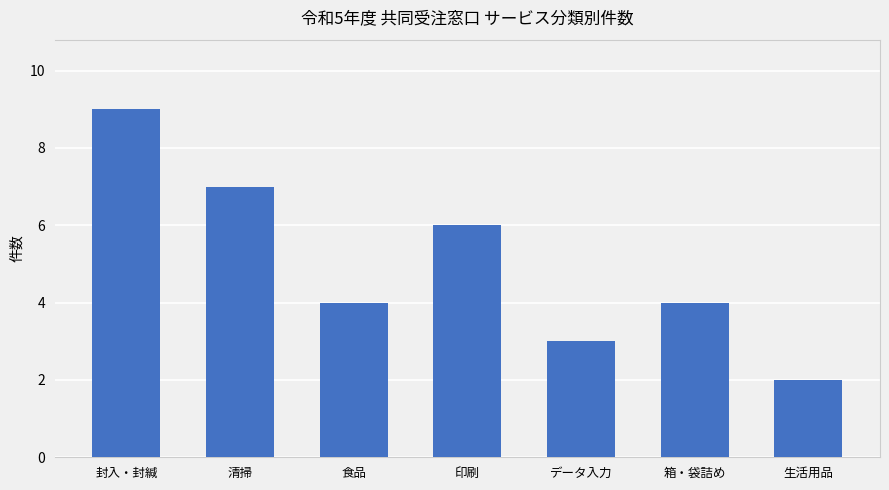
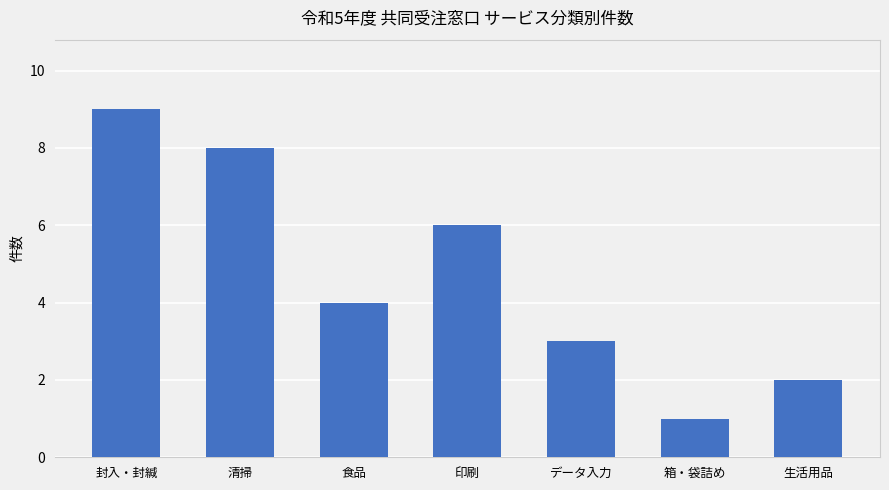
  {
    "封入・封緘": 9,
-   "清掃": 7,
+   "清掃": 8,
    "食品": 4,
    "印刷": 6,
    "データ入力": 3,
-   "箱・袋詰め": 4,
+   "箱・袋詰め": 1,
    "生活用品": 2
  }
